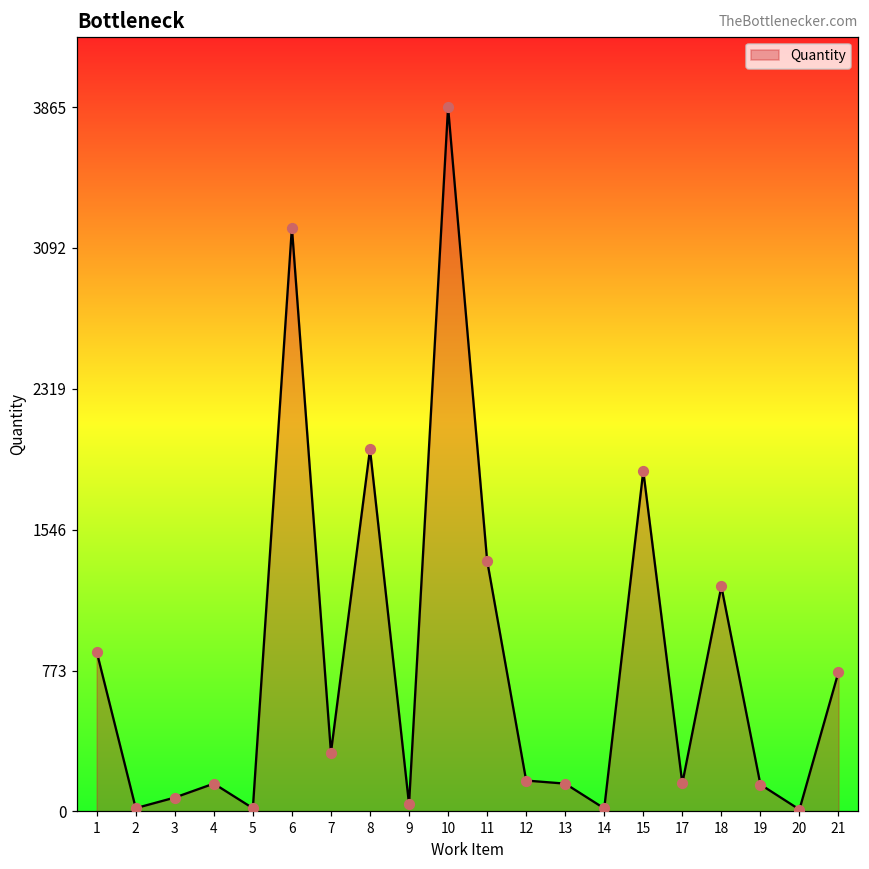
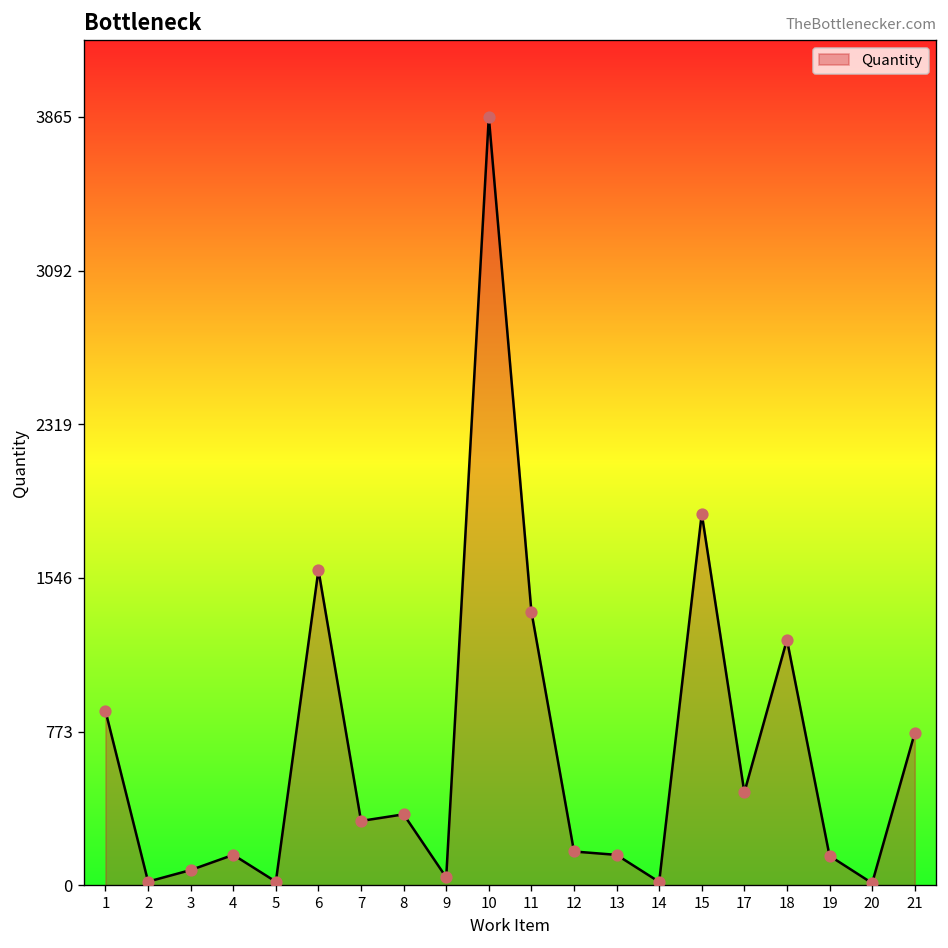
  {
    "1": 880,
    "2": 20,
    "3": 80,
    "4": 150,
    "5": 20,
-   "6": 3200,
+   "6": 1590,
    "7": 320,
-   "8": 1990,
+   "8": 360,
    "9": 40,
    "10": 3860,
    "11": 1380,
    "12": 170,
    "13": 150,
    "14": 20,
    "15": 1870,
-   "17": 150,
+   "17": 470,
    "18": 1230,
    "19": 150,
    "20": 10,
    "21": 770
  }
